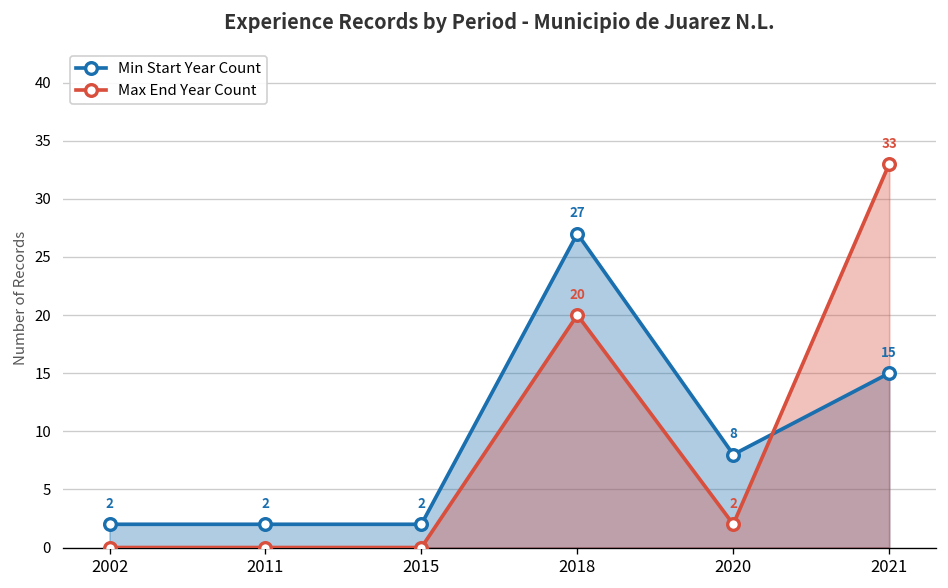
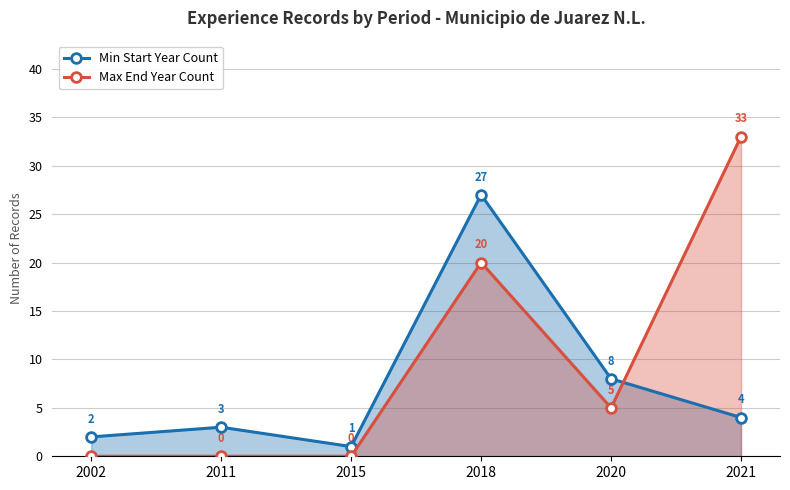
  {
    "Min Start Year Count": {
      "2002": 2,
-     "2011": 2,
-     "2015": 2,
+     "2011": 3,
+     "2015": 1,
      "2018": 27,
      "2020": 8,
-     "2021": 15
+     "2021": 4
    },
    "Max End Year Count": {
      "2011": 0,
      "2018": 20,
-     "2020": 2,
+     "2020": 5,
      "2021": 33
    }
  }
